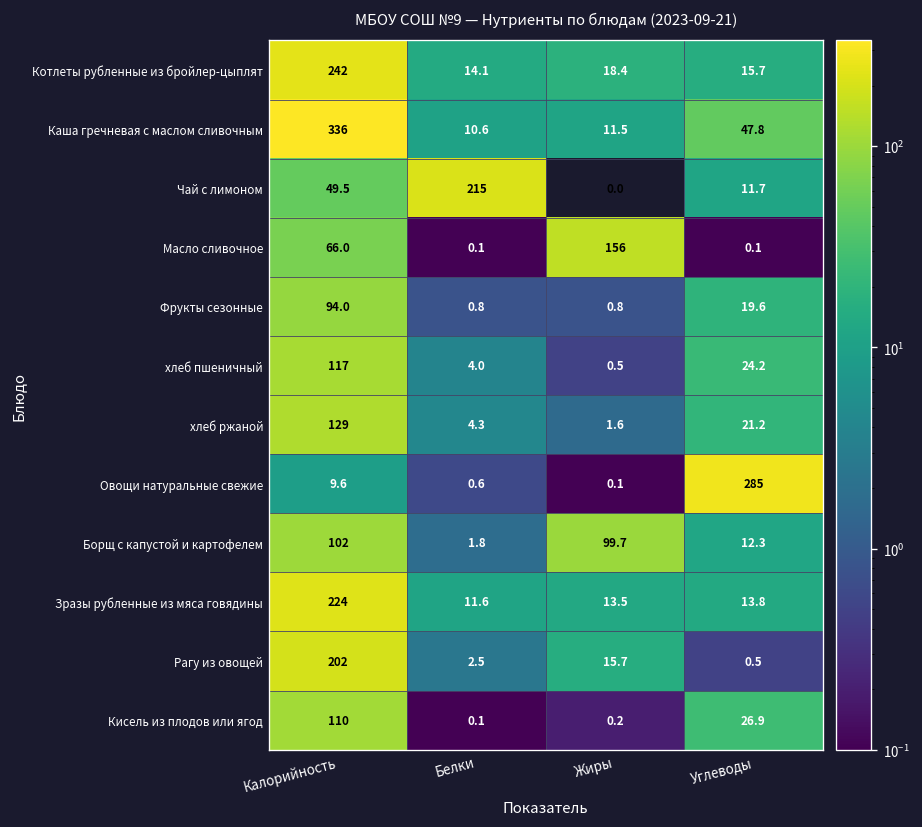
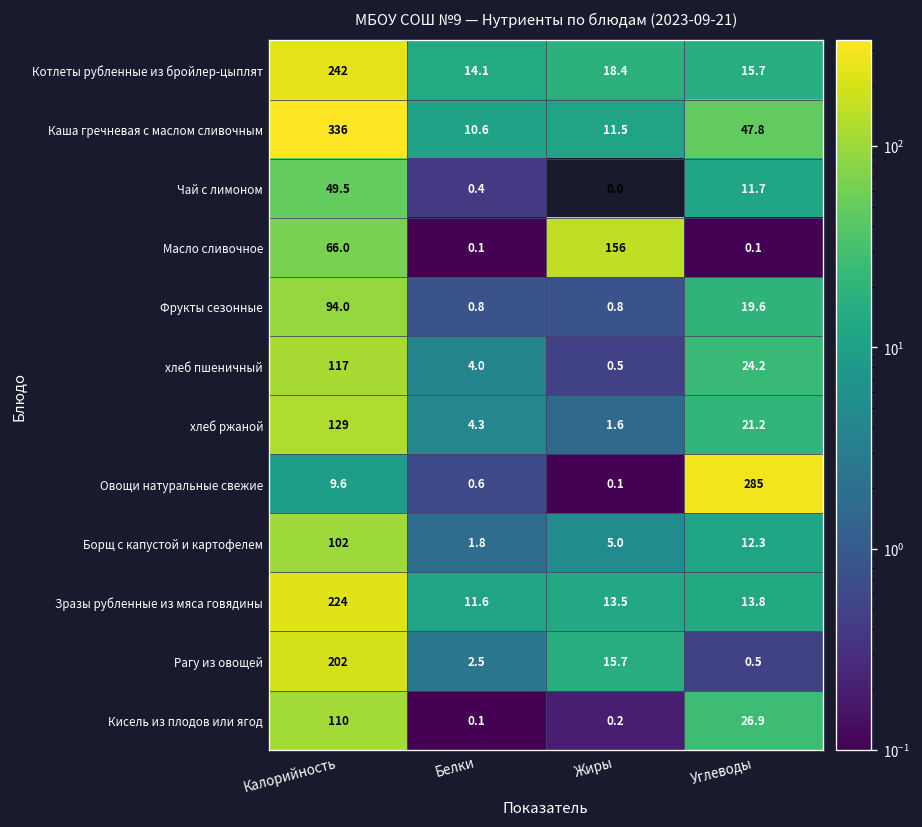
  {
    "Котлеты рубленные из бройлер-цыплят": {
      "Калорийность": 242,
      "Белки": 14.1,
      "Жиры": 18.4,
      "Углеводы": 15.7
    },
    "Каша гречневая с маслом сливочным": {
      "Калорийность": 336,
      "Белки": 10.6,
      "Жиры": 11.5,
      "Углеводы": 47.8
    },
    "Чай с лимоном": {
      "Калорийность": 49.5,
-     "Белки": 215,
+     "Белки": 0.4,
      "Углеводы": 11.7
    },
    "Масло сливочное": {
      "Калорийность": 66.0,
      "Белки": 0.1,
      "Жиры": 156,
      "Углеводы": 0.1
    },
    "Фрукты сезонные": {
      "Калорийность": 94.0,
      "Белки": 0.8,
      "Жиры": 0.8,
      "Углеводы": 19.6
    },
    "хлеб пшеничный": {
      "Калорийность": 117,
      "Белки": 4.0,
      "Жиры": 0.5,
      "Углеводы": 24.2
    },
    "хлеб ржаной": {
      "Калорийность": 129,
      "Белки": 4.3,
      "Жиры": 1.6,
      "Углеводы": 21.2
    },
    "Овощи натуральные свежие": {
      "Калорийность": 9.6,
      "Белки": 0.6,
      "Жиры": 0.1,
      "Углеводы": 285
    },
    "Борщ с капустой и картофелем": {
      "Калорийность": 102,
      "Белки": 1.8,
-     "Жиры": 99.7,
+     "Жиры": 5.0,
      "Углеводы": 12.3
    },
    "Зразы рубленные из мяса говядины": {
      "Калорийность": 224,
      "Белки": 11.6,
      "Жиры": 13.5,
      "Углеводы": 13.8
    },
    "Рагу из овощей": {
      "Калорийность": 202,
      "Белки": 2.5,
      "Жиры": 15.7,
      "Углеводы": 0.5
    },
    "Кисель из плодов или ягод": {
      "Калорийность": 110,
      "Белки": 0.1,
      "Жиры": 0.2,
      "Углеводы": 26.9
    }
  }
